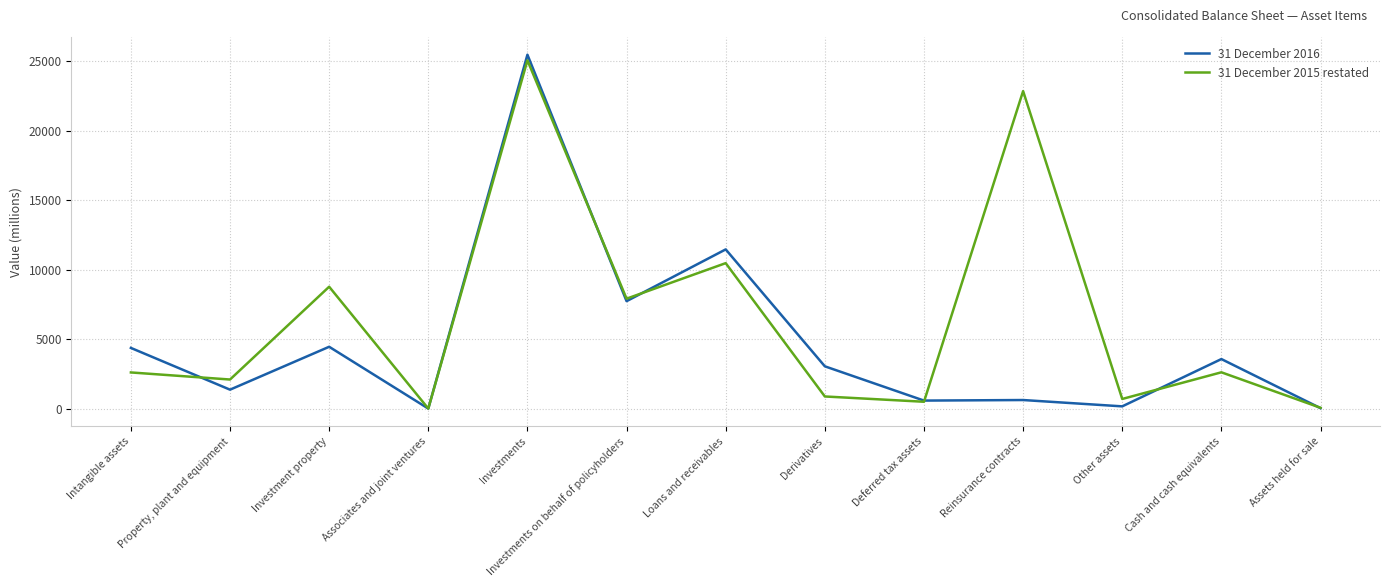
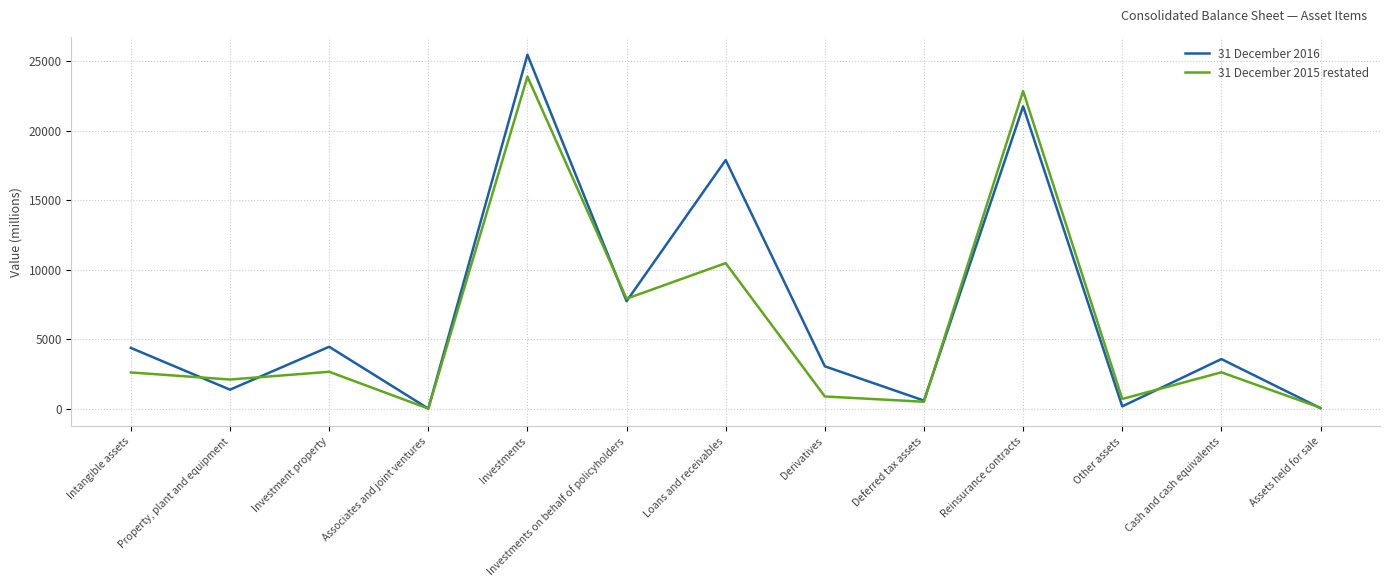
  {
    "31 December 2016": {
      "Intangible assets": 4400,
      "Property, plant and equipment": 1400,
      "Investment property": 4500,
      "Investments": 25500,
-     "Loans and receivables": 11500,
+     "Loans and receivables": 17900,
      "Derivatives": 3100,
-     "Reinsurance contracts": 600,
+     "Reinsurance contracts": 21800,
      "Other assets": 200,
      "Cash and cash equivalents": 3600
    },
    "31 December 2015 restated": {
      "Intangible assets": 2600,
      "Property, plant and equipment": 2100,
-     "Investment property": 8800,
-     "Investments": 25100,
+     "Investment property": 2700,
+     "Investments": 23900,
      "Loans and receivables": 10500,
      "Derivatives": 900,
      "Reinsurance contracts": 22900,
      "Other assets": 700,
      "Cash and cash equivalents": 2600
    }
  }
